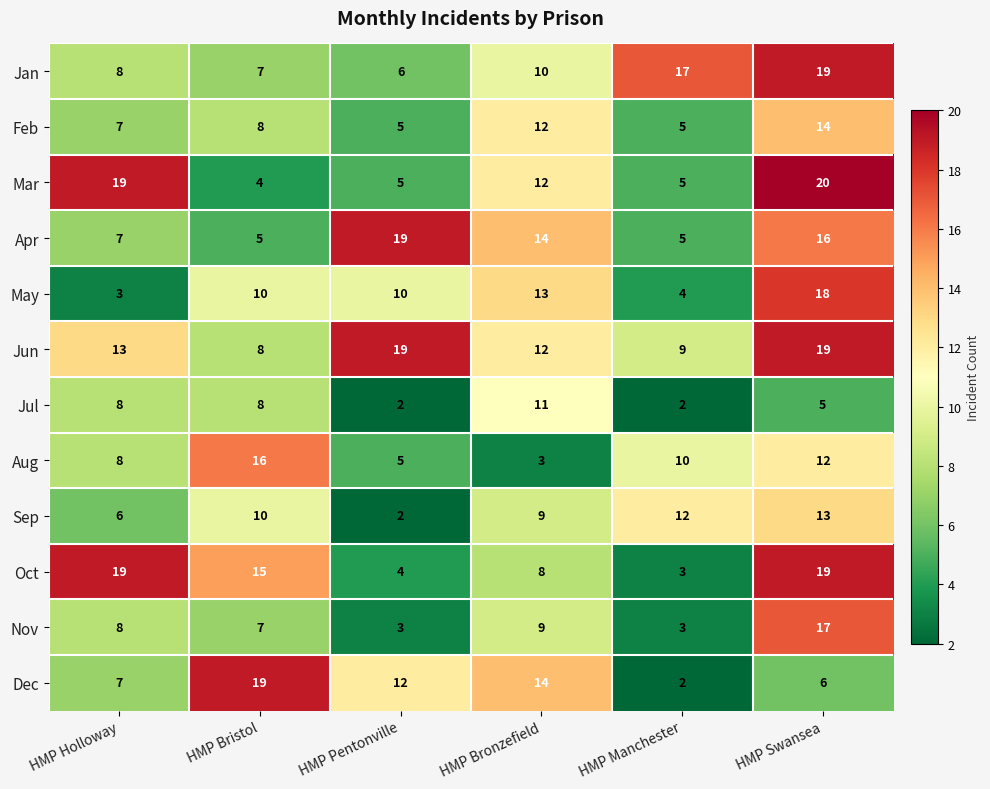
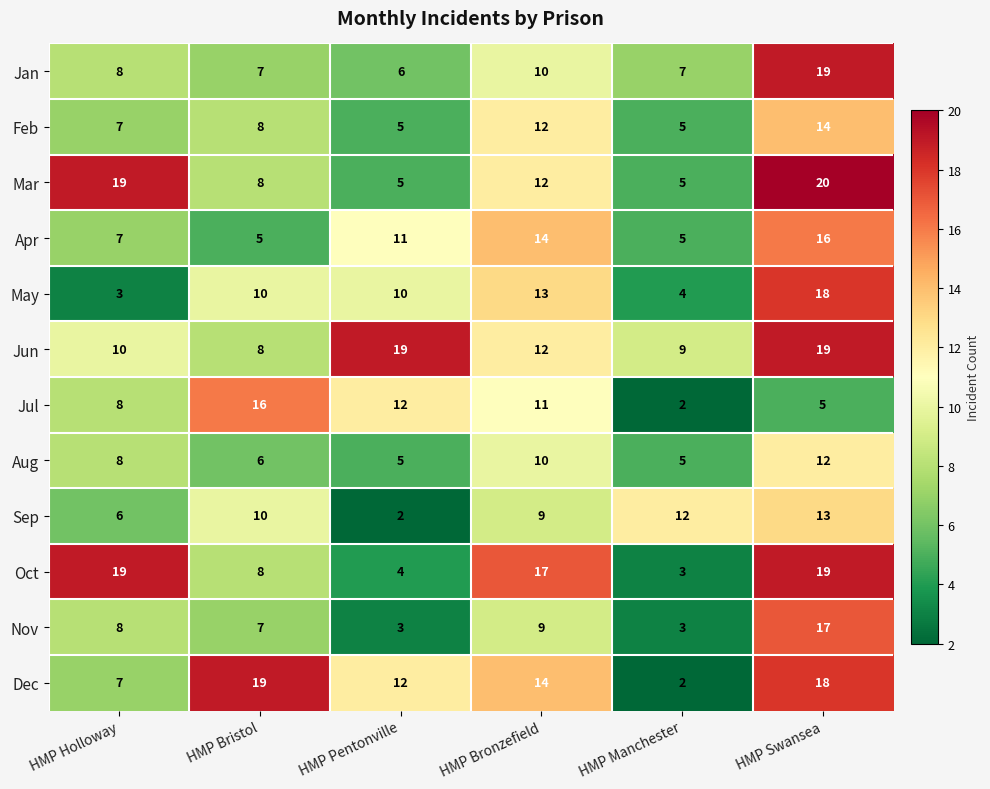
  {
    "Jan": {
      "HMP Holloway": 8,
      "HMP Bristol": 7,
      "HMP Pentonville": 6,
      "HMP Bronzefield": 10,
-     "HMP Manchester": 17,
+     "HMP Manchester": 7,
      "HMP Swansea": 19
    },
    "Feb": {
      "HMP Holloway": 7,
      "HMP Bristol": 8,
      "HMP Pentonville": 5,
      "HMP Bronzefield": 12,
      "HMP Manchester": 5,
      "HMP Swansea": 14
    },
    "Mar": {
      "HMP Holloway": 19,
-     "HMP Bristol": 4,
+     "HMP Bristol": 8,
      "HMP Pentonville": 5,
      "HMP Bronzefield": 12,
      "HMP Manchester": 5,
      "HMP Swansea": 20
    },
    "Apr": {
      "HMP Holloway": 7,
      "HMP Bristol": 5,
-     "HMP Pentonville": 19,
+     "HMP Pentonville": 11,
      "HMP Bronzefield": 14,
      "HMP Manchester": 5,
      "HMP Swansea": 16
    },
    "May": {
      "HMP Holloway": 3,
      "HMP Bristol": 10,
      "HMP Pentonville": 10,
      "HMP Bronzefield": 13,
      "HMP Manchester": 4,
      "HMP Swansea": 18
    },
    "Jun": {
-     "HMP Holloway": 13,
+     "HMP Holloway": 10,
      "HMP Bristol": 8,
      "HMP Pentonville": 19,
      "HMP Bronzefield": 12,
      "HMP Manchester": 9,
      "HMP Swansea": 19
    },
    "Jul": {
      "HMP Holloway": 8,
-     "HMP Bristol": 8,
-     "HMP Pentonville": 2,
+     "HMP Bristol": 16,
+     "HMP Pentonville": 12,
      "HMP Bronzefield": 11,
      "HMP Manchester": 2,
      "HMP Swansea": 5
    },
    "Aug": {
      "HMP Holloway": 8,
-     "HMP Bristol": 16,
+     "HMP Bristol": 6,
      "HMP Pentonville": 5,
-     "HMP Bronzefield": 3,
-     "HMP Manchester": 10,
+     "HMP Bronzefield": 10,
+     "HMP Manchester": 5,
      "HMP Swansea": 12
    },
    "Sep": {
      "HMP Holloway": 6,
      "HMP Bristol": 10,
      "HMP Pentonville": 2,
      "HMP Bronzefield": 9,
      "HMP Manchester": 12,
      "HMP Swansea": 13
    },
    "Oct": {
      "HMP Holloway": 19,
-     "HMP Bristol": 15,
+     "HMP Bristol": 8,
      "HMP Pentonville": 4,
-     "HMP Bronzefield": 8,
+     "HMP Bronzefield": 17,
      "HMP Manchester": 3,
      "HMP Swansea": 19
    },
    "Nov": {
      "HMP Holloway": 8,
      "HMP Bristol": 7,
      "HMP Pentonville": 3,
      "HMP Bronzefield": 9,
      "HMP Manchester": 3,
      "HMP Swansea": 17
    },
    "Dec": {
      "HMP Holloway": 7,
      "HMP Bristol": 19,
      "HMP Pentonville": 12,
      "HMP Bronzefield": 14,
      "HMP Manchester": 2,
-     "HMP Swansea": 6
+     "HMP Swansea": 18
    }
  }
